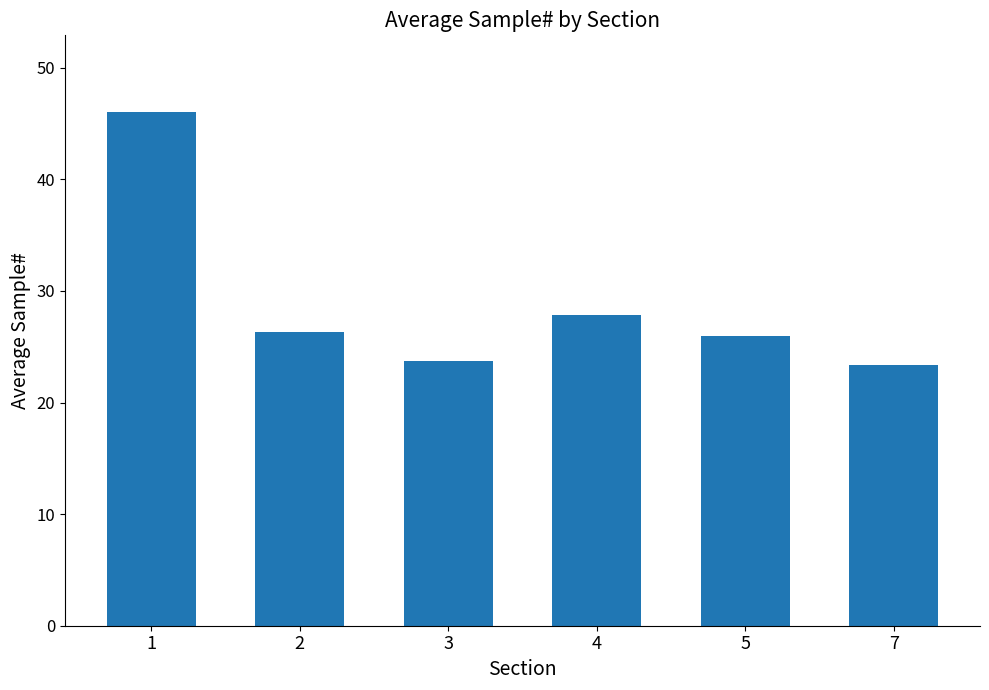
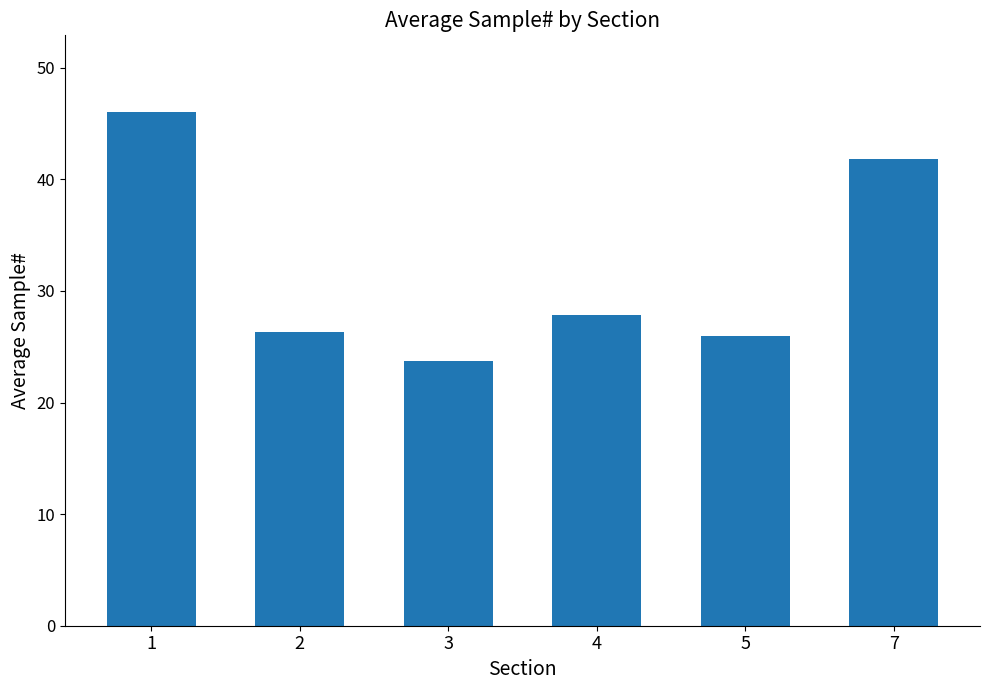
  {
    "1": 46.0,
    "2": 26.3,
    "3": 23.7,
    "4": 27.8,
    "5": 26.0,
-   "7": 23.4
+   "7": 41.8
  }
